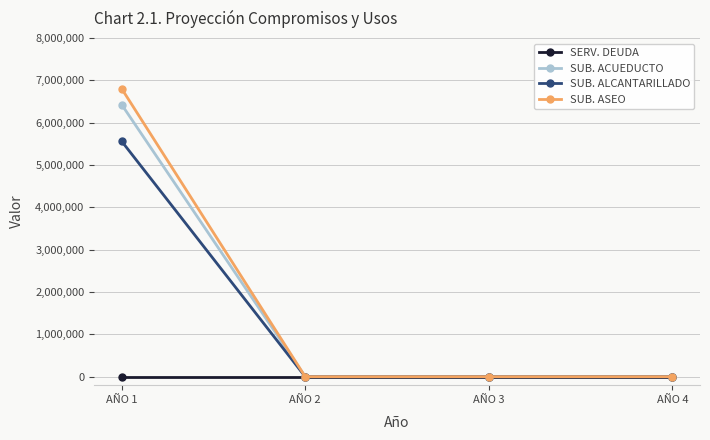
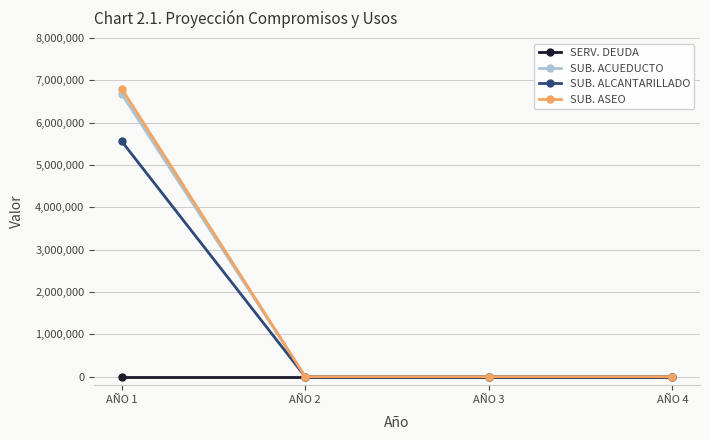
  {
    "SERV. DEUDA": {
      "AÑO 1": "0"
    },
    "SUB. ACUEDUCTO": {
-     "AÑO 1": "6,400,000"
+     "AÑO 1": "6,700,000"
    },
    "SUB. ALCANTARILLADO": {
      "AÑO 1": "5,600,000"
    },
    "SUB. ASEO": {
      "AÑO 1": "6,800,000"
    }
  }
